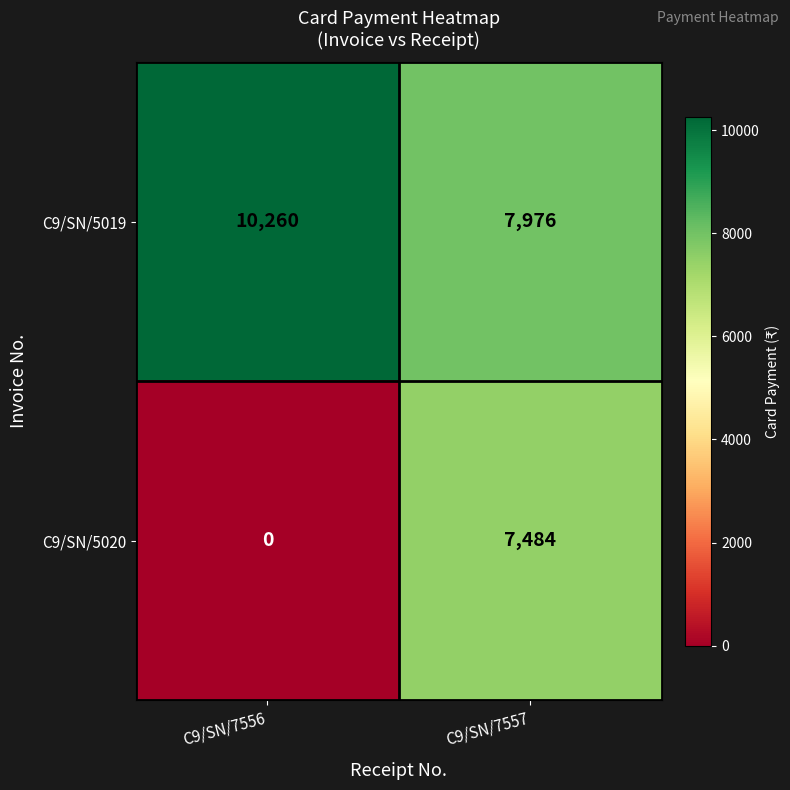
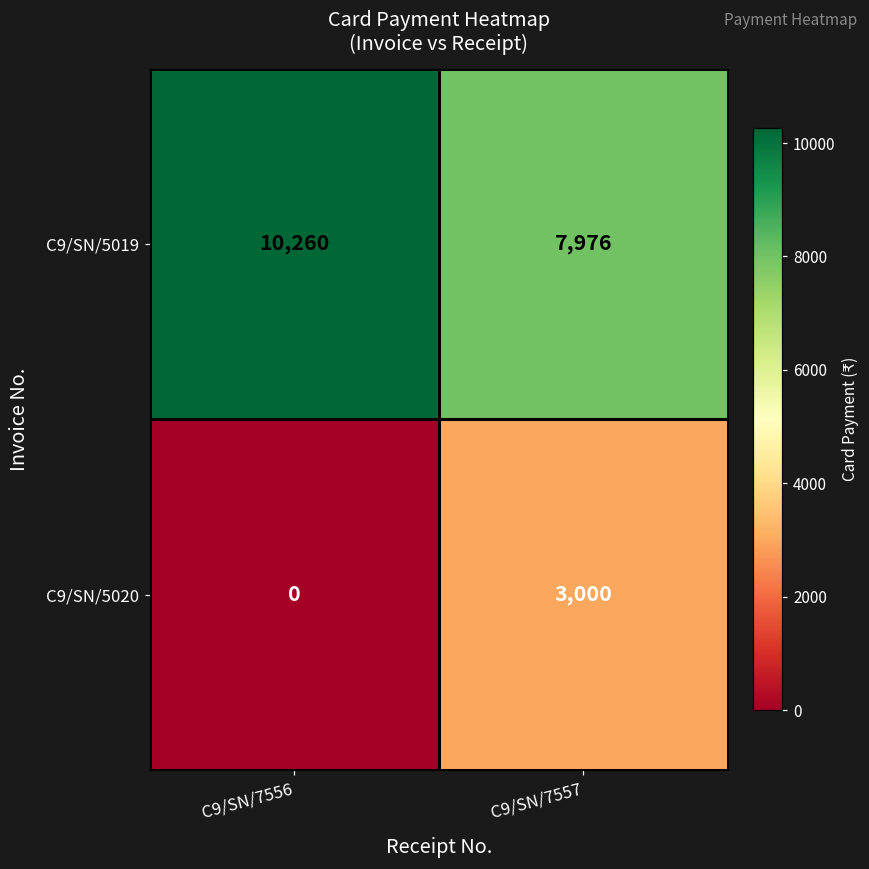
  {
    "C9/SN/5019": {
      "C9/SN/7556": "10,260",
      "C9/SN/7557": "7,976"
    },
    "C9/SN/5020": {
      "C9/SN/7556": "0",
-     "C9/SN/7557": "7,484"
+     "C9/SN/7557": "3,000"
    }
  }
